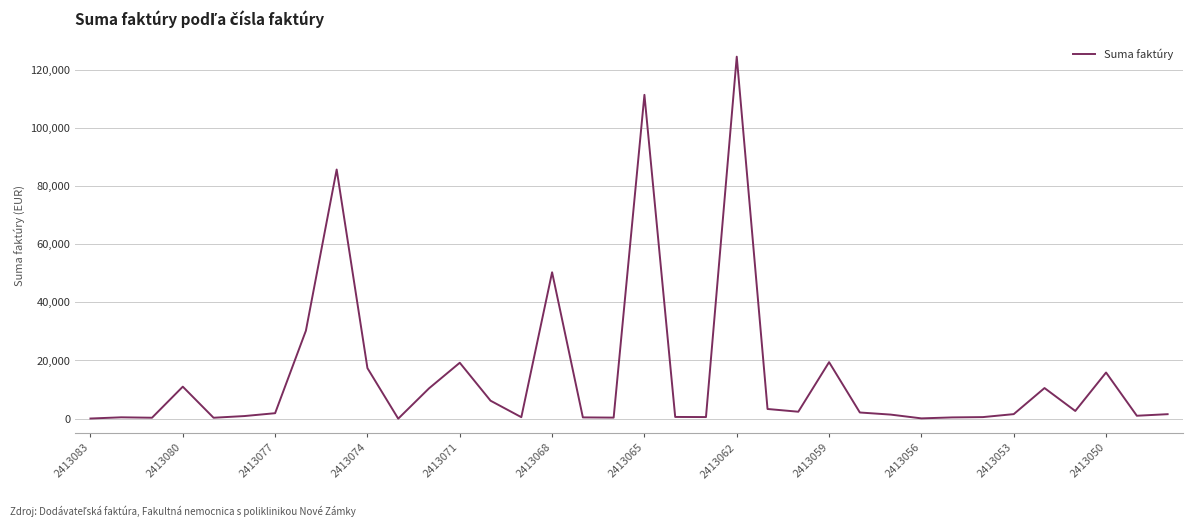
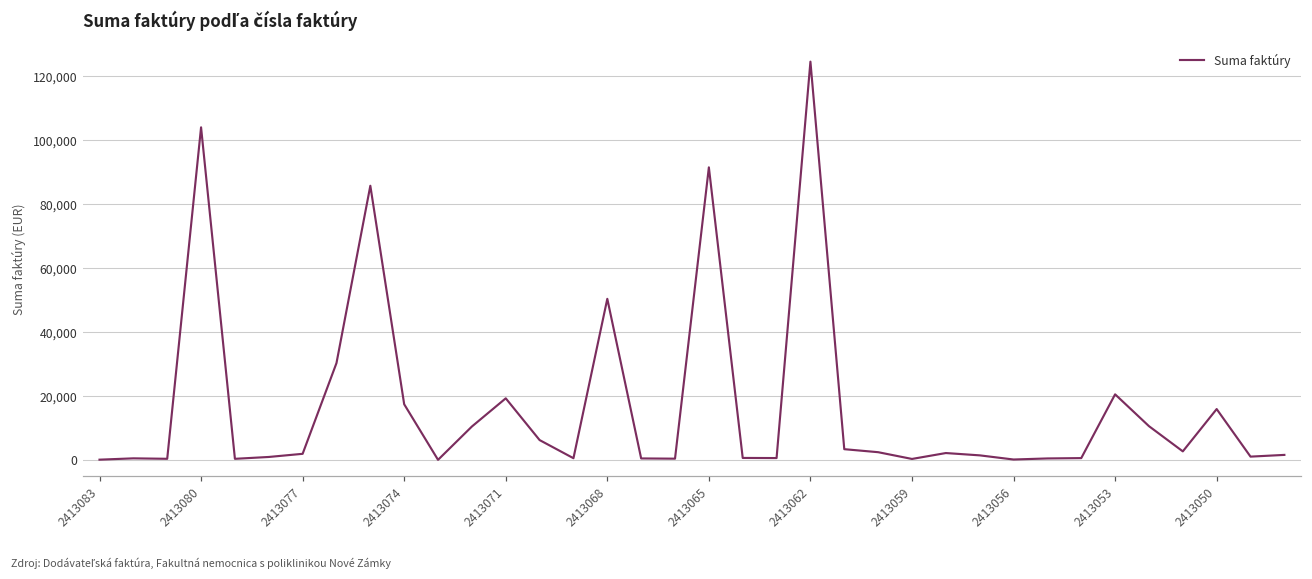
  {
    "2413083": "0",
-   "2413080": "11,000",
+   "2413080": "104,000",
    "2413077": "2,000",
    "2413074": "17,000",
    "2413071": "19,000",
    "2413068": "50,000",
-   "2413065": "111,000",
+   "2413065": "91,000",
    "2413062": "125,000",
-   "2413059": "19,000",
+   "2413059": "0",
    "2413056": "0",
-   "2413053": "2,000",
+   "2413053": "20,000",
    "2413050": "16,000"
  }
